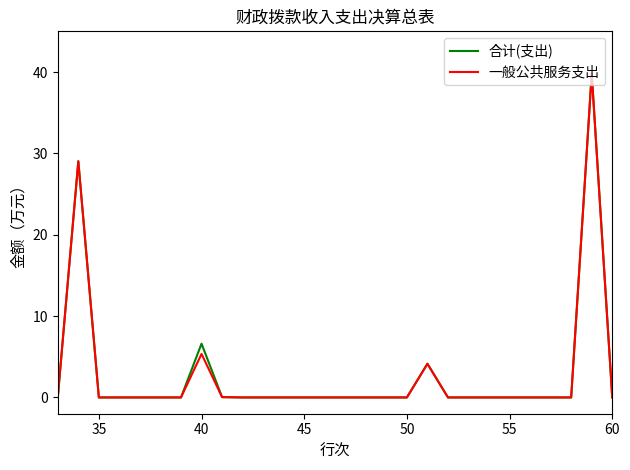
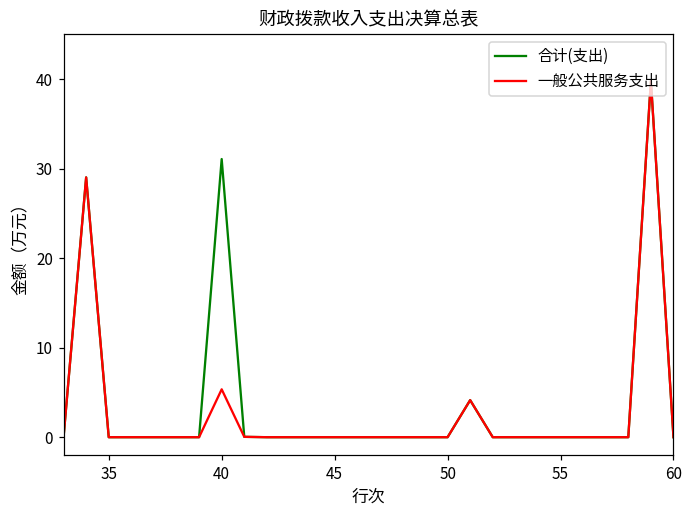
  {
    "合计(支出)": {
-     "40": 7
+     "40": 31
    },
    "一般公共服务支出": {
      "40": 5
    }
  }
